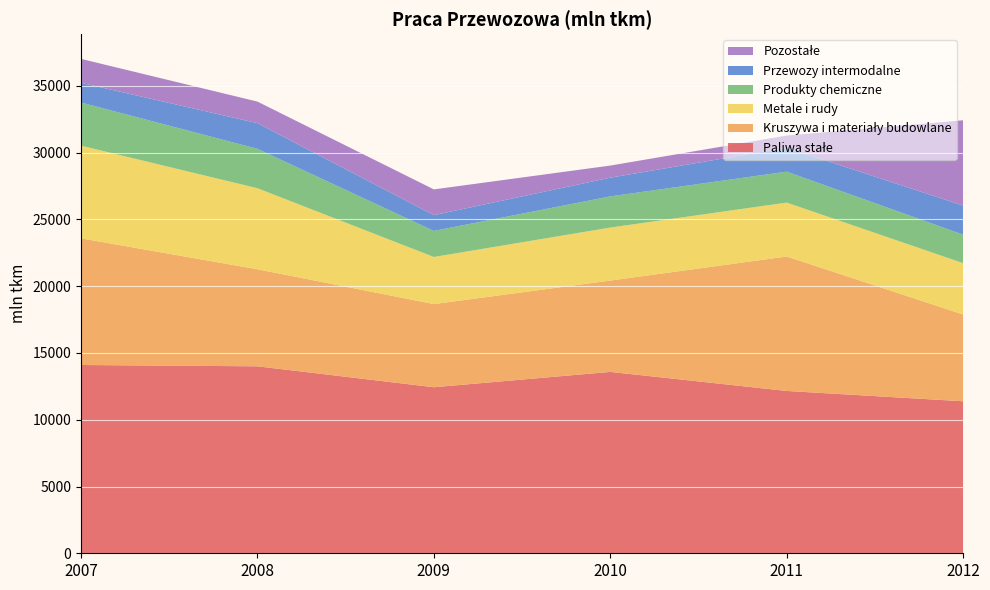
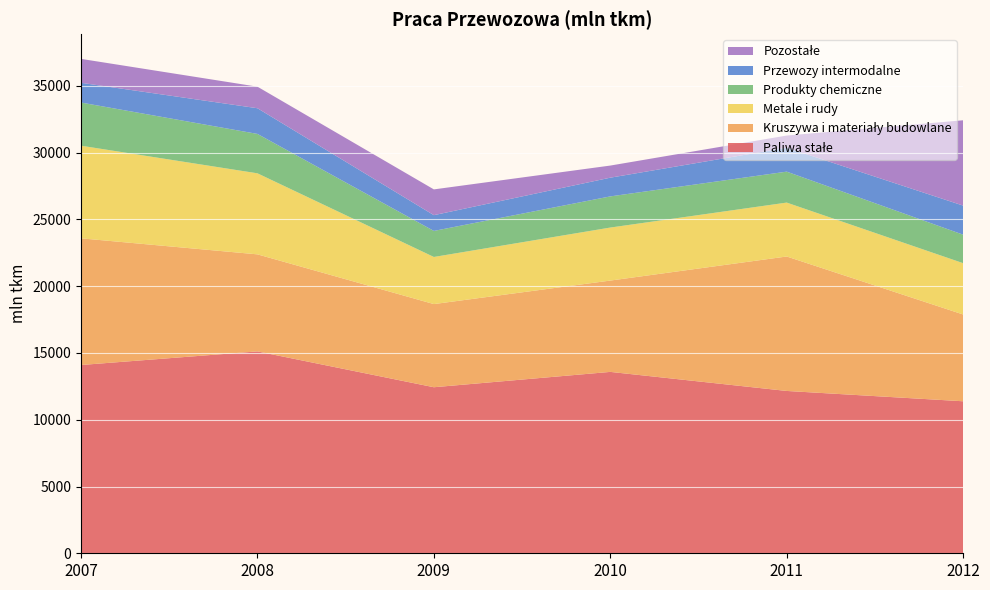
  {
    "Paliwa stałe": {
      "2007": 14100,
-     "2008": 14000,
+     "2008": 15100,
      "2009": 12400,
      "2010": 13600,
      "2011": 12200,
      "2012": 11400
    },
    "Produkty chemiczne": {
      "2007": 3200,
      "2008": 3000,
      "2009": 2000,
      "2010": 2300,
      "2011": 2300,
      "2012": 2100
    },
    "Przewozy intermodalne": {
      "2007": 1500,
      "2008": 1900,
      "2009": 1200,
      "2010": 1400,
      "2012": 2200
    },
    "Pozostałe": {
      "2007": 1800,
      "2008": 1600,
      "2009": 1900,
      "2010": 900,
      "2012": 6400
    }
  }
